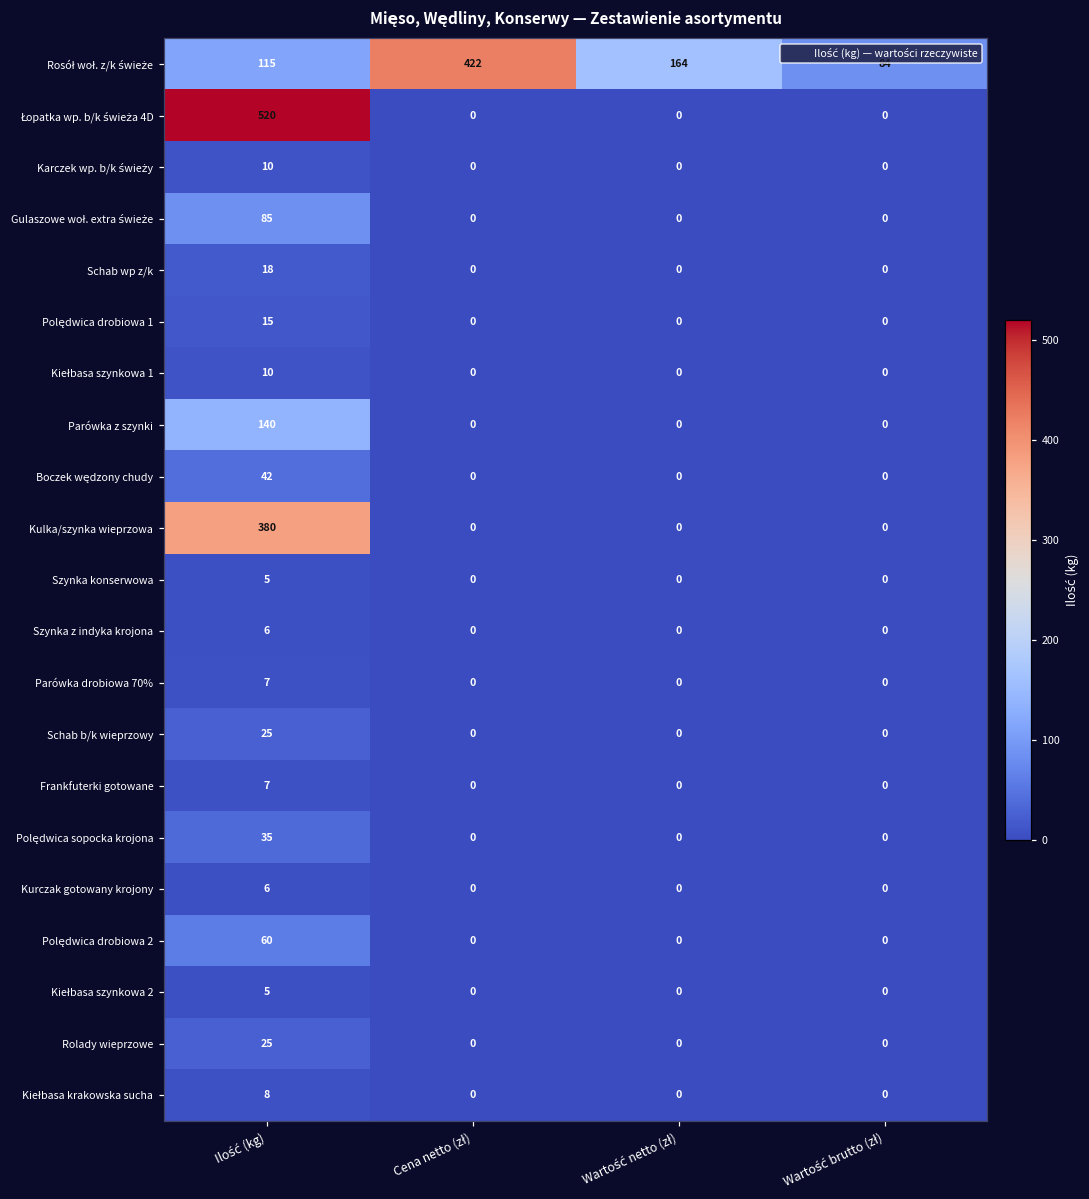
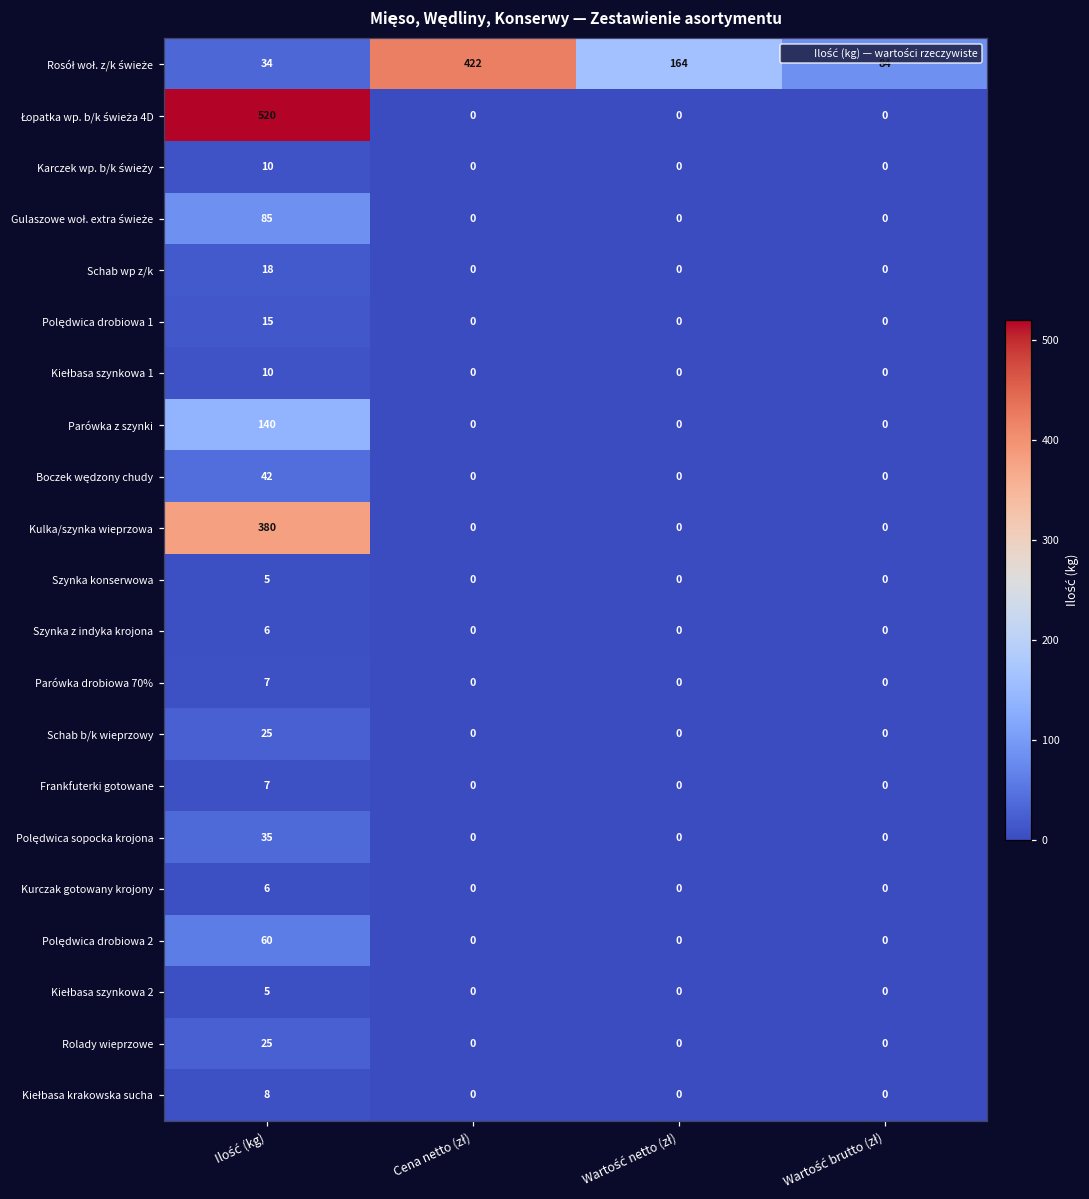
  {
    "Rosół woł. z/k świeże": {
-     "Ilość (kg)": 115,
+     "Ilość (kg)": 34,
      "Cena netto (zł)": 422,
      "Wartość netto (zł)": 164
    },
    "Łopatka wp. b/k świeża 4D": {
      "Ilość (kg)": 520,
      "Cena netto (zł)": 0,
      "Wartość netto (zł)": 0,
      "Wartość brutto (zł)": 0
    },
    "Karczek wp. b/k świeży": {
      "Ilość (kg)": 10,
      "Cena netto (zł)": 0,
      "Wartość netto (zł)": 0,
      "Wartość brutto (zł)": 0
    },
    "Gulaszowe woł. extra świeże": {
      "Ilość (kg)": 85,
      "Cena netto (zł)": 0,
      "Wartość netto (zł)": 0,
      "Wartość brutto (zł)": 0
    },
    "Schab wp z/k": {
      "Ilość (kg)": 18,
      "Cena netto (zł)": 0,
      "Wartość netto (zł)": 0,
      "Wartość brutto (zł)": 0
    },
    "Polędwica drobiowa 1": {
      "Ilość (kg)": 15,
      "Cena netto (zł)": 0,
      "Wartość netto (zł)": 0,
      "Wartość brutto (zł)": 0
    },
    "Kiełbasa szynkowa 1": {
      "Ilość (kg)": 10,
      "Cena netto (zł)": 0,
      "Wartość netto (zł)": 0,
      "Wartość brutto (zł)": 0
    },
    "Parówka z szynki": {
      "Ilość (kg)": 140,
      "Cena netto (zł)": 0,
      "Wartość netto (zł)": 0,
      "Wartość brutto (zł)": 0
    },
    "Boczek wędzony chudy": {
      "Ilość (kg)": 42,
      "Cena netto (zł)": 0,
      "Wartość netto (zł)": 0,
      "Wartość brutto (zł)": 0
    },
    "Kulka/szynka wieprzowa": {
      "Ilość (kg)": 380,
      "Cena netto (zł)": 0,
      "Wartość netto (zł)": 0,
      "Wartość brutto (zł)": 0
    },
    "Szynka konserwowa": {
      "Ilość (kg)": 5,
      "Cena netto (zł)": 0,
      "Wartość netto (zł)": 0,
      "Wartość brutto (zł)": 0
    },
    "Szynka z indyka krojona": {
      "Ilość (kg)": 6,
      "Cena netto (zł)": 0,
      "Wartość netto (zł)": 0,
      "Wartość brutto (zł)": 0
    },
    "Parówka drobiowa 70%": {
      "Ilość (kg)": 7,
      "Cena netto (zł)": 0,
      "Wartość netto (zł)": 0,
      "Wartość brutto (zł)": 0
    },
    "Schab b/k wieprzowy": {
      "Ilość (kg)": 25,
      "Cena netto (zł)": 0,
      "Wartość netto (zł)": 0,
      "Wartość brutto (zł)": 0
    },
    "Frankfuterki gotowane": {
      "Ilość (kg)": 7,
      "Cena netto (zł)": 0,
      "Wartość netto (zł)": 0,
      "Wartość brutto (zł)": 0
    },
    "Polędwica sopocka krojona": {
      "Ilość (kg)": 35,
      "Cena netto (zł)": 0,
      "Wartość netto (zł)": 0,
      "Wartość brutto (zł)": 0
    },
    "Kurczak gotowany krojony": {
      "Ilość (kg)": 6,
      "Cena netto (zł)": 0,
      "Wartość netto (zł)": 0,
      "Wartość brutto (zł)": 0
    },
    "Polędwica drobiowa 2": {
      "Ilość (kg)": 60,
      "Cena netto (zł)": 0,
      "Wartość netto (zł)": 0,
      "Wartość brutto (zł)": 0
    },
    "Kiełbasa szynkowa 2": {
      "Ilość (kg)": 5,
      "Cena netto (zł)": 0,
      "Wartość netto (zł)": 0,
      "Wartość brutto (zł)": 0
    },
    "Rolady wieprzowe": {
      "Ilość (kg)": 25,
      "Cena netto (zł)": 0,
      "Wartość netto (zł)": 0,
      "Wartość brutto (zł)": 0
    },
    "Kiełbasa krakowska sucha": {
      "Ilość (kg)": 8,
      "Cena netto (zł)": 0,
      "Wartość netto (zł)": 0,
      "Wartość brutto (zł)": 0
    }
  }
